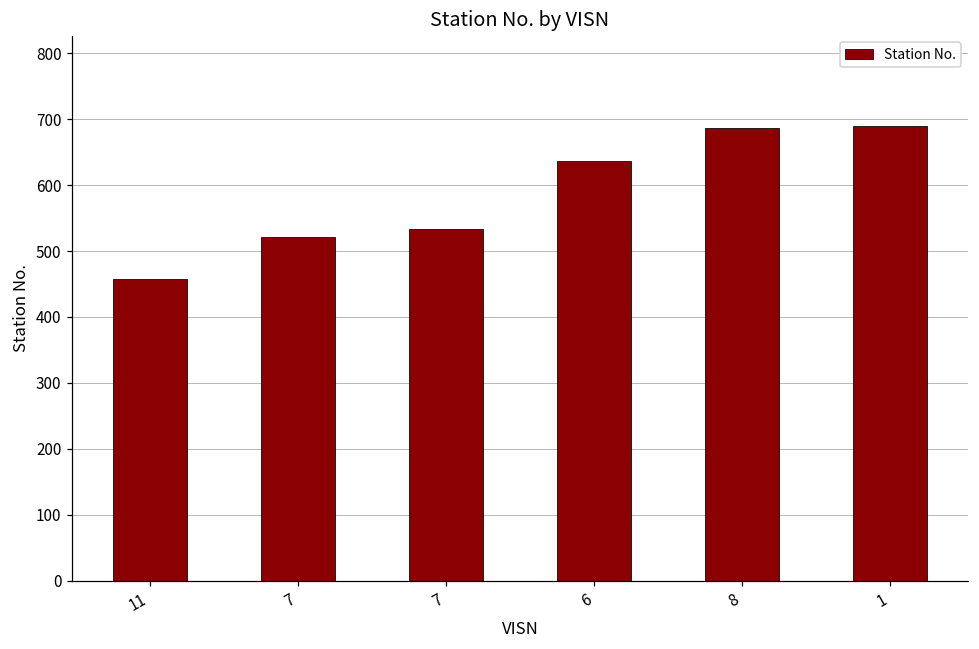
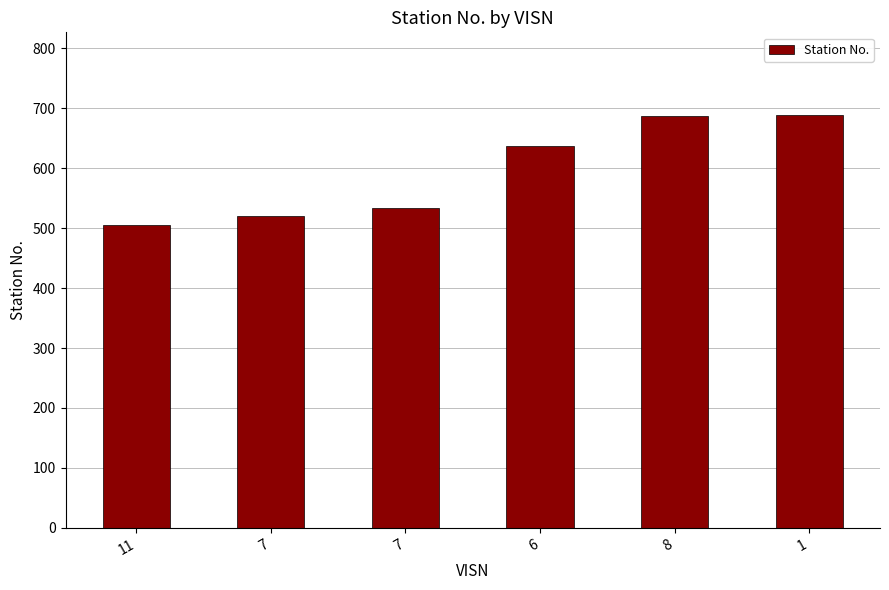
  {
-   "11": 460,
+   "11": 510,
    "6": 640,
    "8": 690,
    "1": 690
  }
